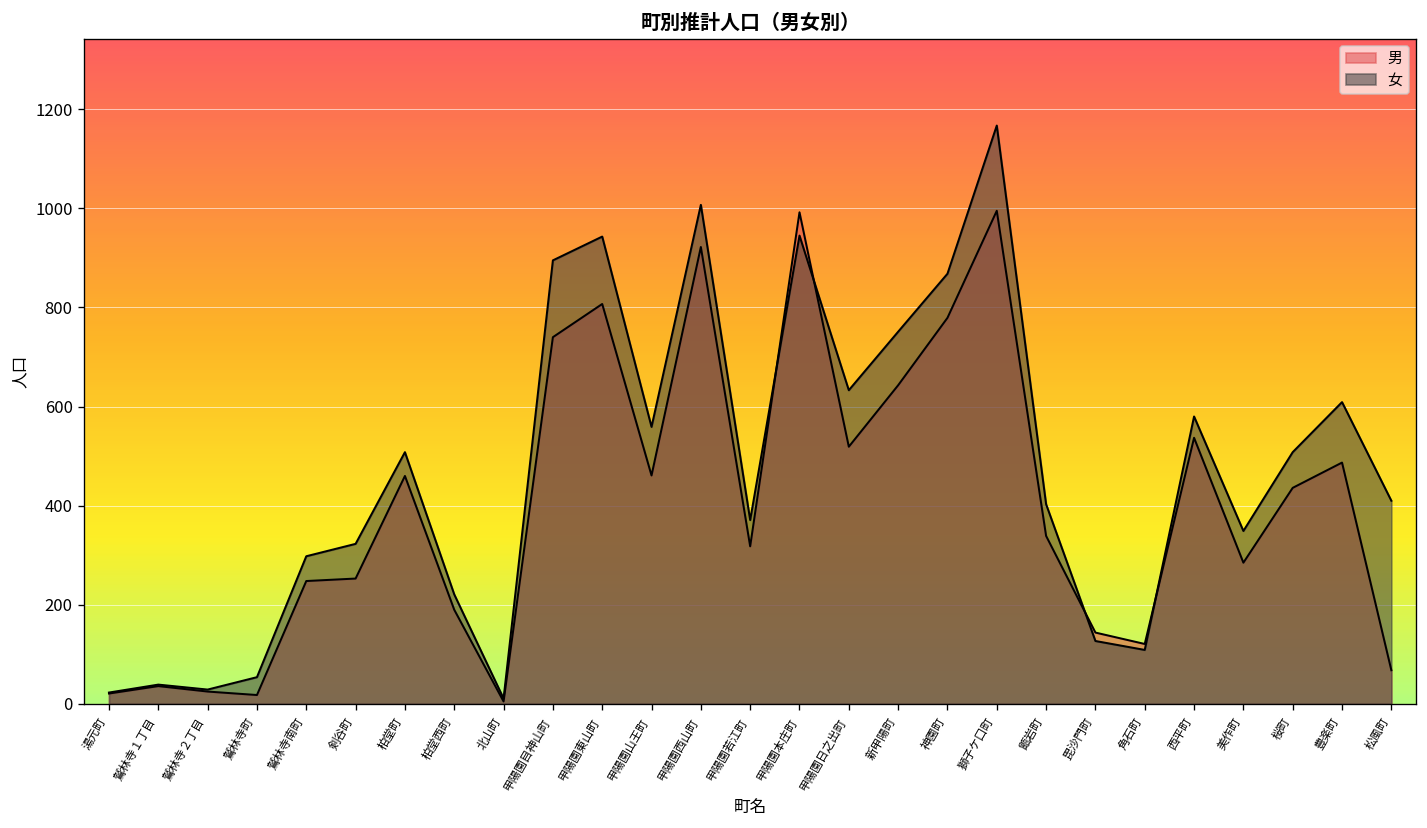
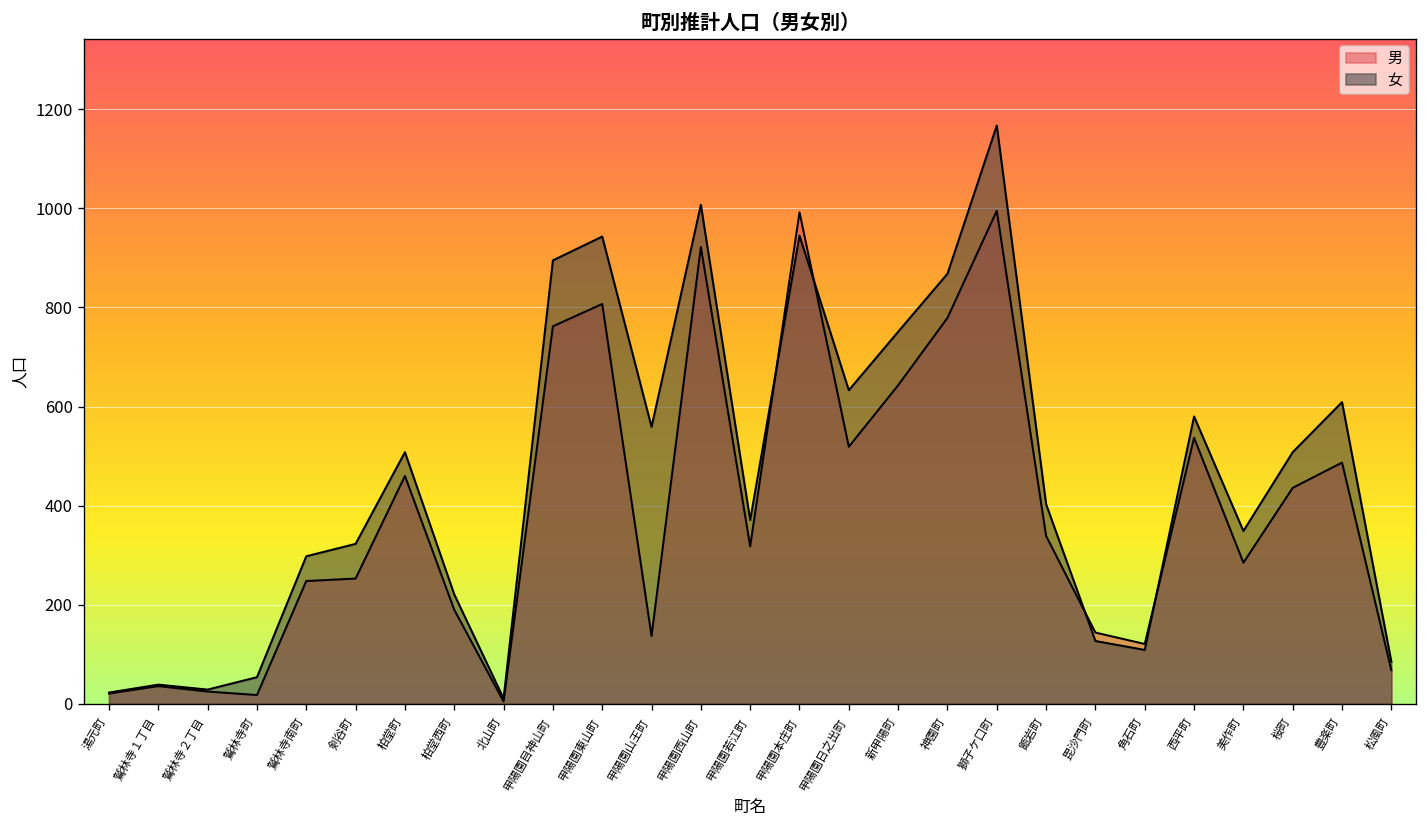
  {
    "男": {
      "鷲林寺町": 20,
      "鷲林寺南町": 250,
      "剣谷町": 250,
      "柏堂町": 460,
      "柏堂西町": 190,
-     "甲陽園目神山町": 740,
+     "甲陽園目神山町": 760,
      "甲陽園東山町": 810,
-     "甲陽園山王町": 460,
+     "甲陽園山王町": 140,
      "甲陽園西山町": 920,
      "甲陽園若江町": 320,
      "甲陽園本庄町": 990,
      "甲陽園日之出町": 520,
      "新甲陽町": 640,
      "神園町": 780,
      "獅子ケ口町": 1000,
      "甑岩町": 340,
      "毘沙門町": 140,
      "角石町": 120,
      "西平町": 540,
      "美作町": 290,
      "桜町": 440,
      "豊楽町": 490,
      "松風町": 70
    },
    "女": {
      "鷲林寺町": 50,
      "鷲林寺南町": 300,
      "剣谷町": 320,
      "柏堂町": 510,
      "柏堂西町": 220,
      "甲陽園目神山町": 900,
      "甲陽園東山町": 940,
      "甲陽園山王町": 560,
      "甲陽園西山町": 1010,
      "甲陽園若江町": 370,
      "甲陽園本庄町": 950,
      "甲陽園日之出町": 630,
      "新甲陽町": 750,
      "神園町": 870,
      "獅子ケ口町": 1170,
      "甑岩町": 400,
      "毘沙門町": 130,
      "角石町": 110,
      "西平町": 580,
      "美作町": 350,
      "桜町": 510,
      "豊楽町": 610,
-     "松風町": 410
+     "松風町": 90
    }
  }
